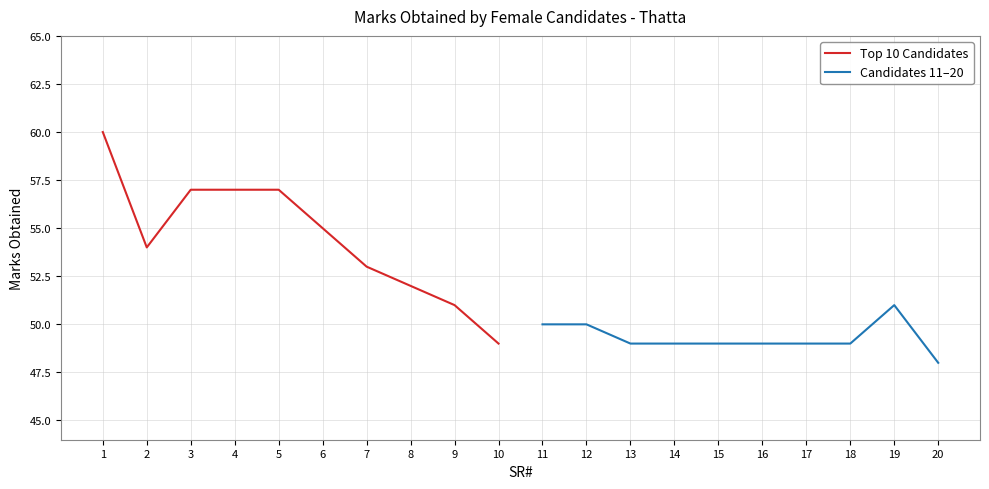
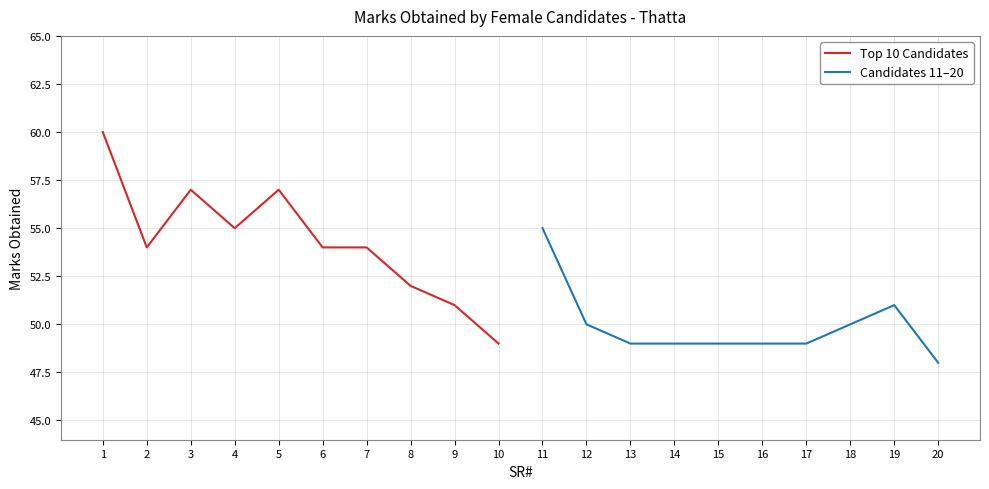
  {
    "Top 10 Candidates": {
      "1": 60,
      "2": 54,
      "3": 57,
-     "4": 57,
+     "4": 55,
      "5": 57,
-     "6": 55,
-     "7": 53,
+     "6": 54,
+     "7": 54,
      "8": 52,
      "9": 51,
      "10": 49
    },
    "Candidates 11–20": {
-     "11": 50,
+     "11": 55,
      "12": 50,
      "13": 49,
      "14": 49,
      "15": 49,
      "16": 49,
      "17": 49,
-     "18": 49,
+     "18": 50,
      "19": 51,
      "20": 48
    }
  }
